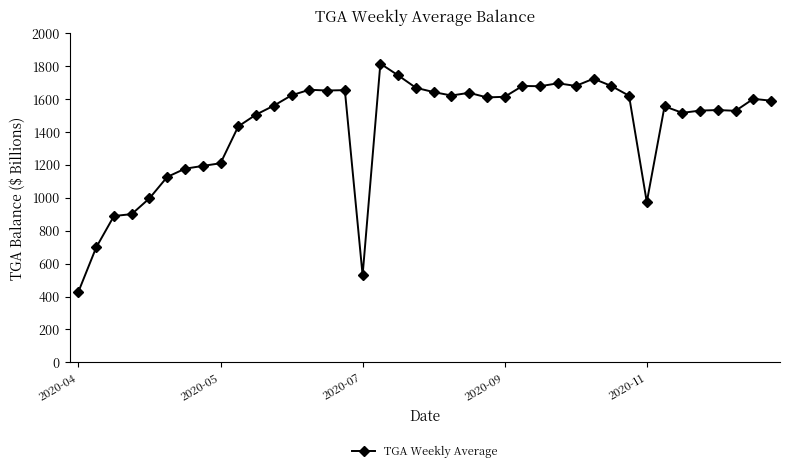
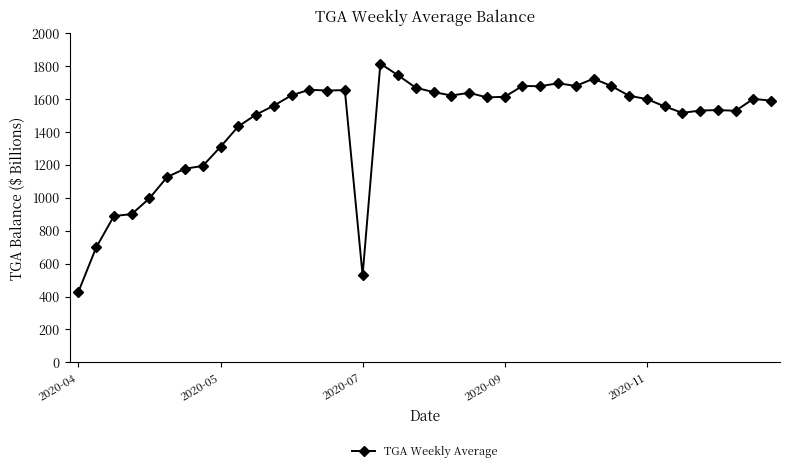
  {
    "2020-04": 430,
-   "2020-05": 1210,
+   "2020-05": 1310,
    "2020-07": 530,
    "2020-09": 1610,
-   "2020-11": 970
+   "2020-11": 1600
  }
